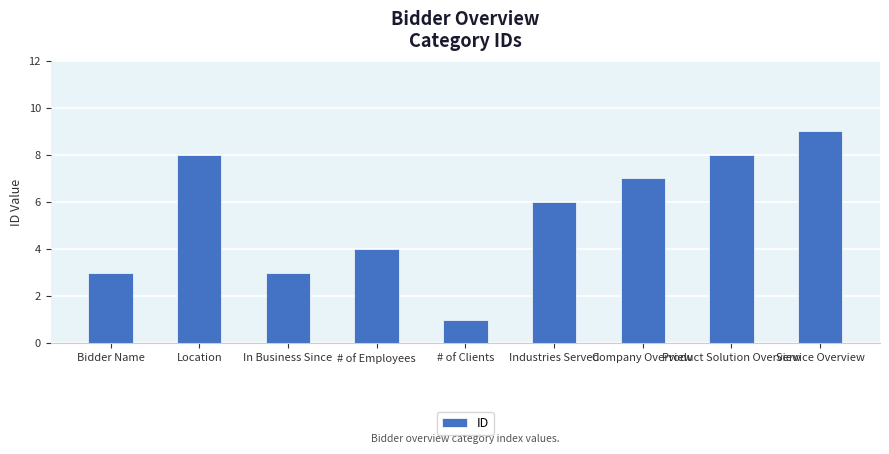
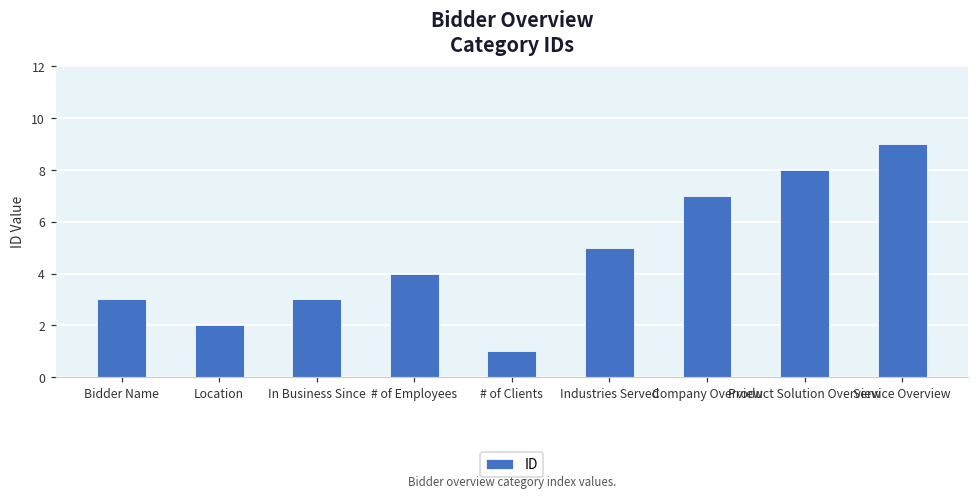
  {
    "Bidder Name": 3,
-   "Location": 8,
+   "Location": 2,
    "In Business Since": 3,
    "# of Employees": 4,
    "# of Clients": 1,
-   "Industries Served": 6
+   "Industries Served": 5
  }
